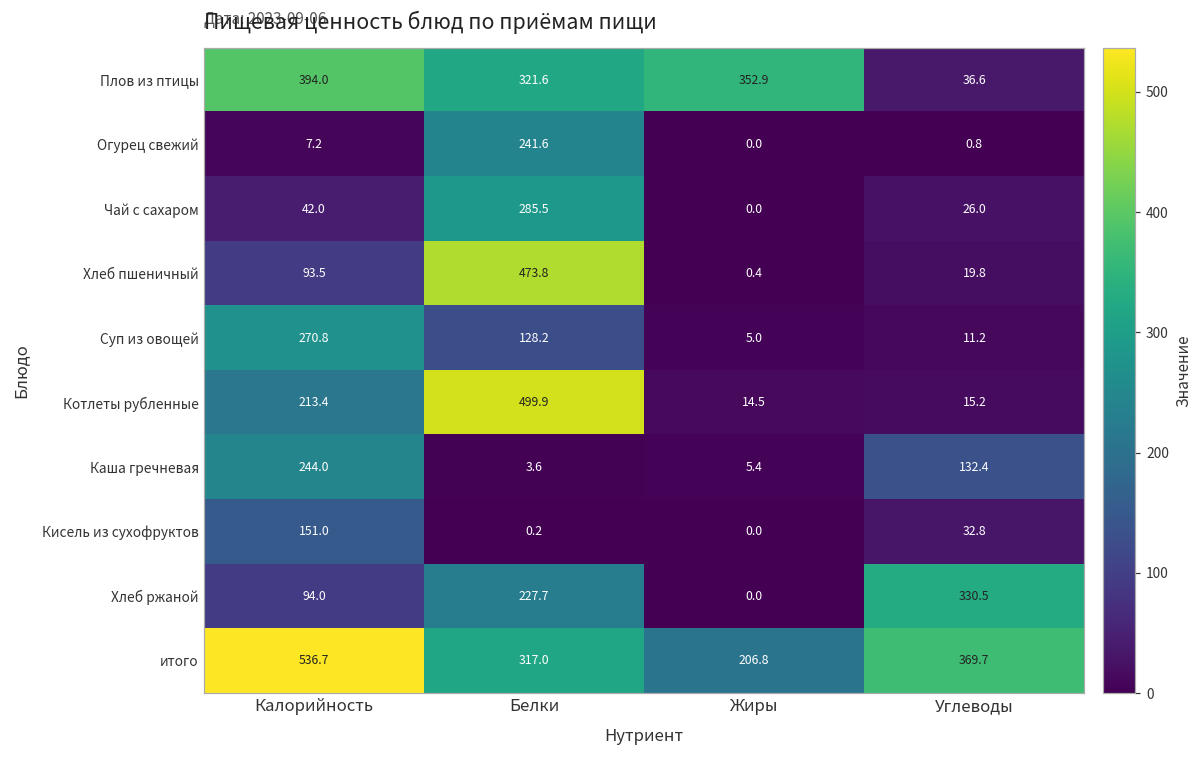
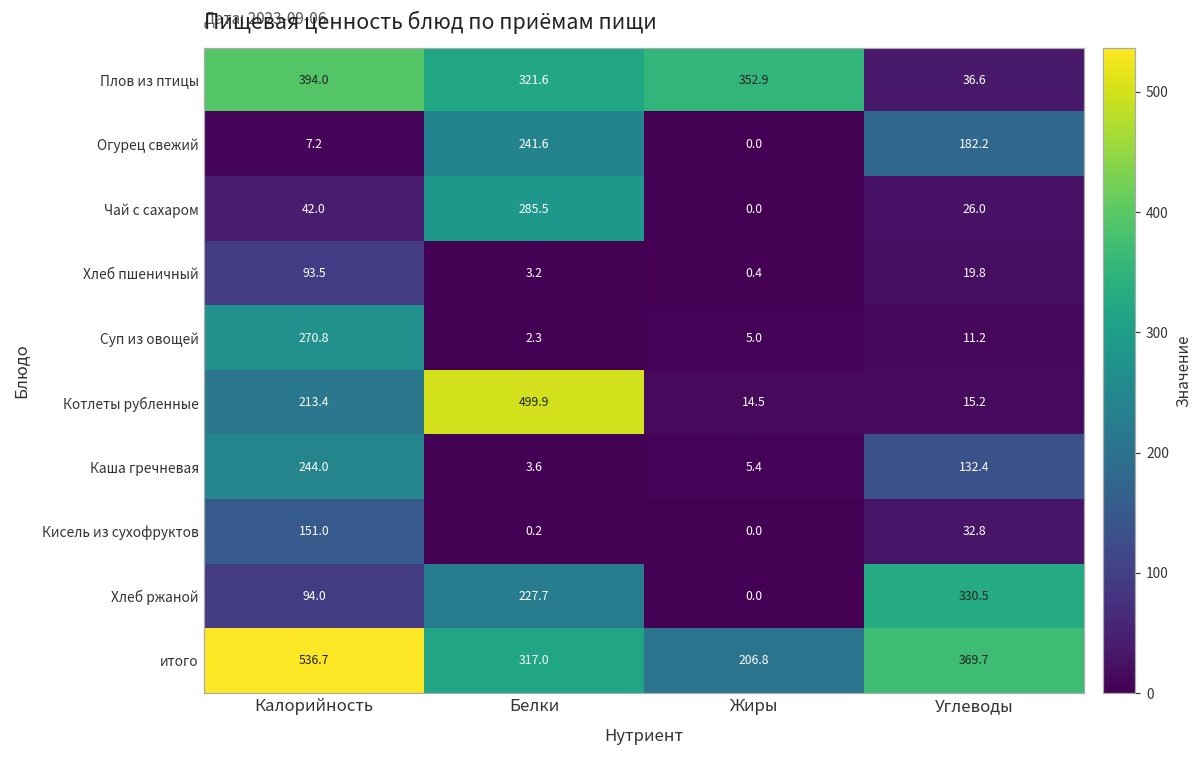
  {
    "Плов из птицы": {
      "Калорийность": 394.0,
      "Белки": 321.6,
      "Жиры": 352.9,
      "Углеводы": 36.6
    },
    "Огурец свежий": {
      "Калорийность": 7.2,
      "Белки": 241.6,
      "Жиры": 0.0,
-     "Углеводы": 0.8
+     "Углеводы": 182.2
    },
    "Чай с сахаром": {
      "Калорийность": 42.0,
      "Белки": 285.5,
      "Жиры": 0.0,
      "Углеводы": 26.0
    },
    "Хлеб пшеничный": {
      "Калорийность": 93.5,
-     "Белки": 473.8,
+     "Белки": 3.2,
      "Жиры": 0.4,
      "Углеводы": 19.8
    },
    "Суп из овощей": {
      "Калорийность": 270.8,
-     "Белки": 128.2,
+     "Белки": 2.3,
      "Жиры": 5.0,
      "Углеводы": 11.2
    },
    "Котлеты рубленные": {
      "Калорийность": 213.4,
      "Белки": 499.9,
      "Жиры": 14.5,
      "Углеводы": 15.2
    },
    "Каша гречневая": {
      "Калорийность": 244.0,
      "Белки": 3.6,
      "Жиры": 5.4,
      "Углеводы": 132.4
    },
    "Кисель из сухофруктов": {
      "Калорийность": 151.0,
      "Белки": 0.2,
      "Жиры": 0.0,
      "Углеводы": 32.8
    },
    "Хлеб ржаной": {
      "Калорийность": 94.0,
      "Белки": 227.7,
      "Жиры": 0.0,
      "Углеводы": 330.5
    },
    "итого": {
      "Калорийность": 536.7,
      "Белки": 317.0,
      "Жиры": 206.8,
      "Углеводы": 369.7
    }
  }
